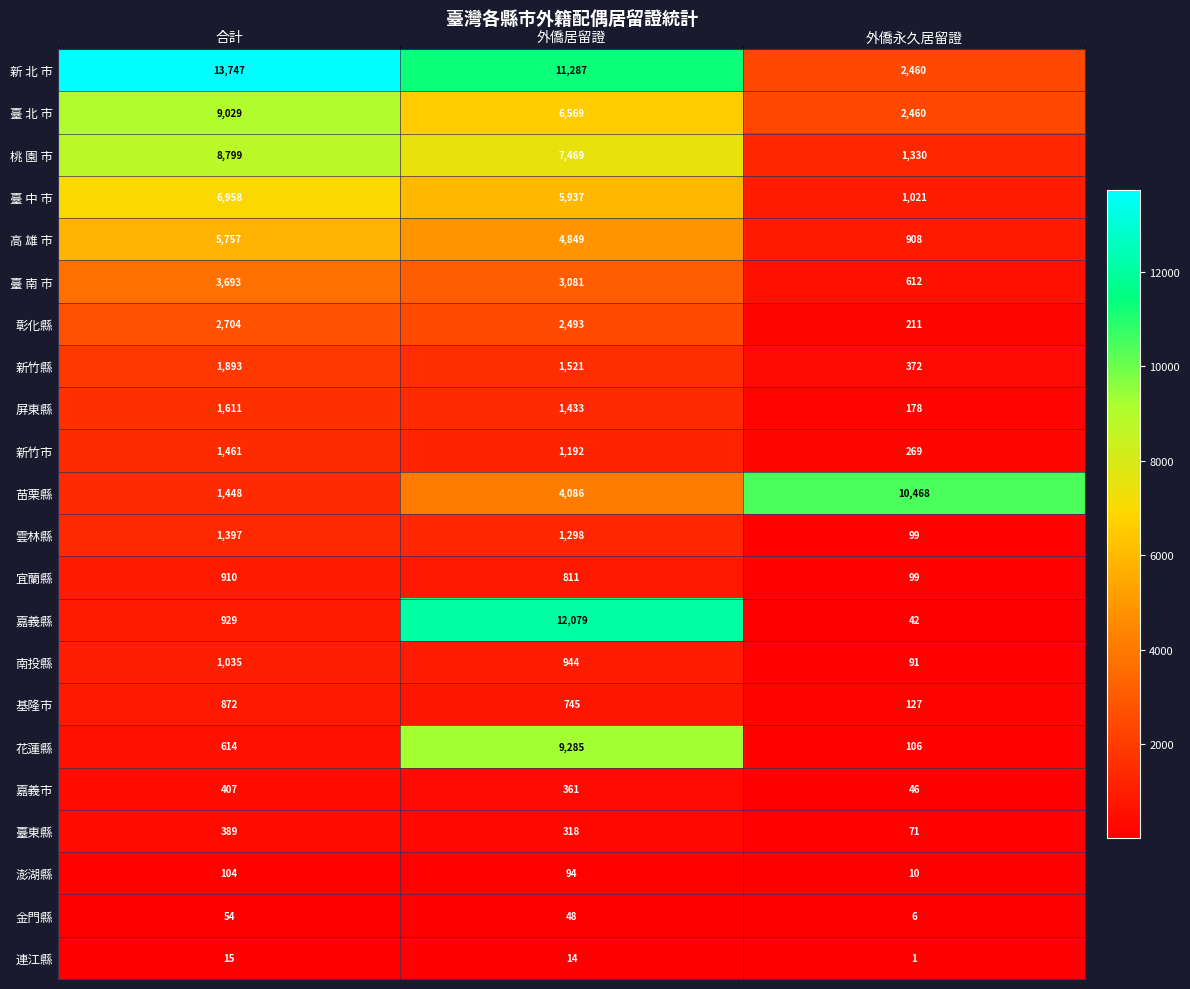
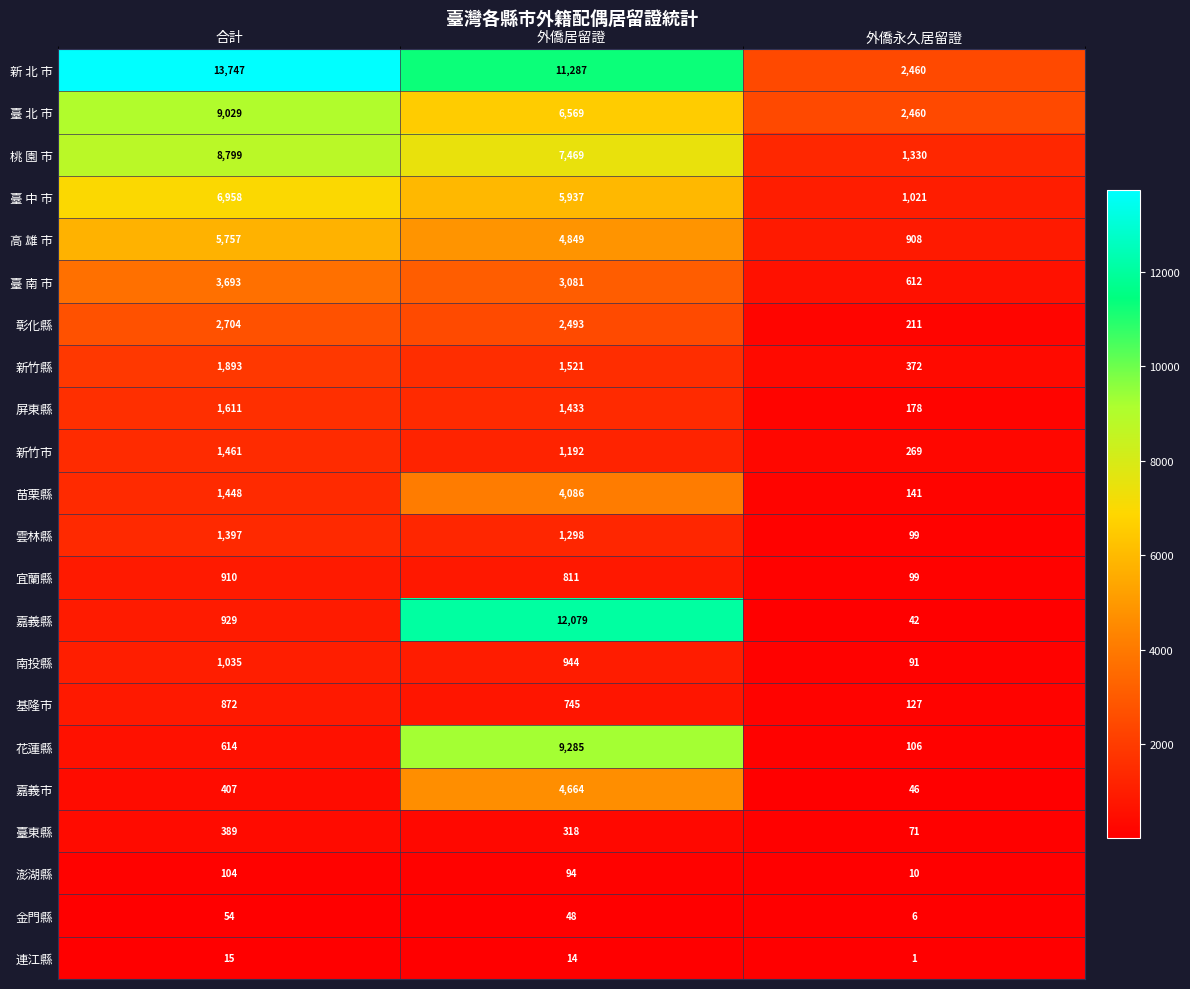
  {
    "新 北 市": {
      "合計": "13,747",
      "外僑居留證": "11,287",
      "外僑永久居留證": "2,460"
    },
    "臺 北 市": {
      "合計": "9,029",
      "外僑居留證": "6,569",
      "外僑永久居留證": "2,460"
    },
    "桃 園 市": {
      "合計": "8,799",
      "外僑居留證": "7,469",
      "外僑永久居留證": "1,330"
    },
    "臺 中 市": {
      "合計": "6,958",
      "外僑居留證": "5,937",
      "外僑永久居留證": "1,021"
    },
    "高 雄 市": {
      "合計": "5,757",
      "外僑居留證": "4,849",
      "外僑永久居留證": "908"
    },
    "臺 南 市": {
      "合計": "3,693",
      "外僑居留證": "3,081",
      "外僑永久居留證": "612"
    },
    "彰化縣": {
      "合計": "2,704",
      "外僑居留證": "2,493",
      "外僑永久居留證": "211"
    },
    "新竹縣": {
      "合計": "1,893",
      "外僑居留證": "1,521",
      "外僑永久居留證": "372"
    },
    "屏東縣": {
      "合計": "1,611",
      "外僑居留證": "1,433",
      "外僑永久居留證": "178"
    },
    "新竹市": {
      "合計": "1,461",
      "外僑居留證": "1,192",
      "外僑永久居留證": "269"
    },
    "苗栗縣": {
      "合計": "1,448",
      "外僑居留證": "4,086",
-     "外僑永久居留證": "10,468"
+     "外僑永久居留證": "141"
    },
    "雲林縣": {
      "合計": "1,397",
      "外僑居留證": "1,298",
      "外僑永久居留證": "99"
    },
    "宜蘭縣": {
      "合計": "910",
      "外僑居留證": "811",
      "外僑永久居留證": "99"
    },
    "嘉義縣": {
      "合計": "929",
      "外僑居留證": "12,079",
      "外僑永久居留證": "42"
    },
    "南投縣": {
      "合計": "1,035",
      "外僑居留證": "944",
      "外僑永久居留證": "91"
    },
    "基隆市": {
      "合計": "872",
      "外僑居留證": "745",
      "外僑永久居留證": "127"
    },
    "花蓮縣": {
      "合計": "614",
      "外僑居留證": "9,285",
      "外僑永久居留證": "106"
    },
    "嘉義市": {
      "合計": "407",
-     "外僑居留證": "361",
+     "外僑居留證": "4,664",
      "外僑永久居留證": "46"
    },
    "臺東縣": {
      "合計": "389",
      "外僑居留證": "318",
      "外僑永久居留證": "71"
    },
    "澎湖縣": {
      "合計": "104",
      "外僑居留證": "94",
      "外僑永久居留證": "10"
    },
    "金門縣": {
      "合計": "54",
      "外僑居留證": "48",
      "外僑永久居留證": "6"
    },
    "連江縣": {
      "合計": "15",
      "外僑居留證": "14",
      "外僑永久居留證": "1"
    }
  }
